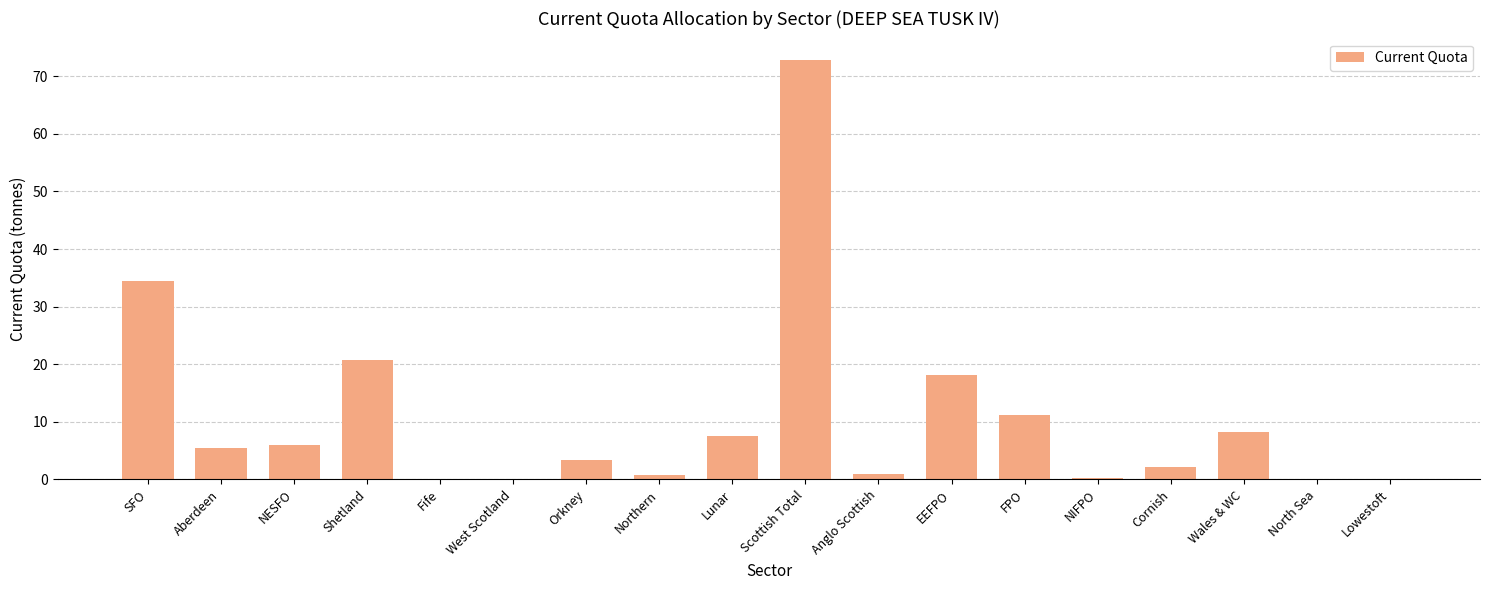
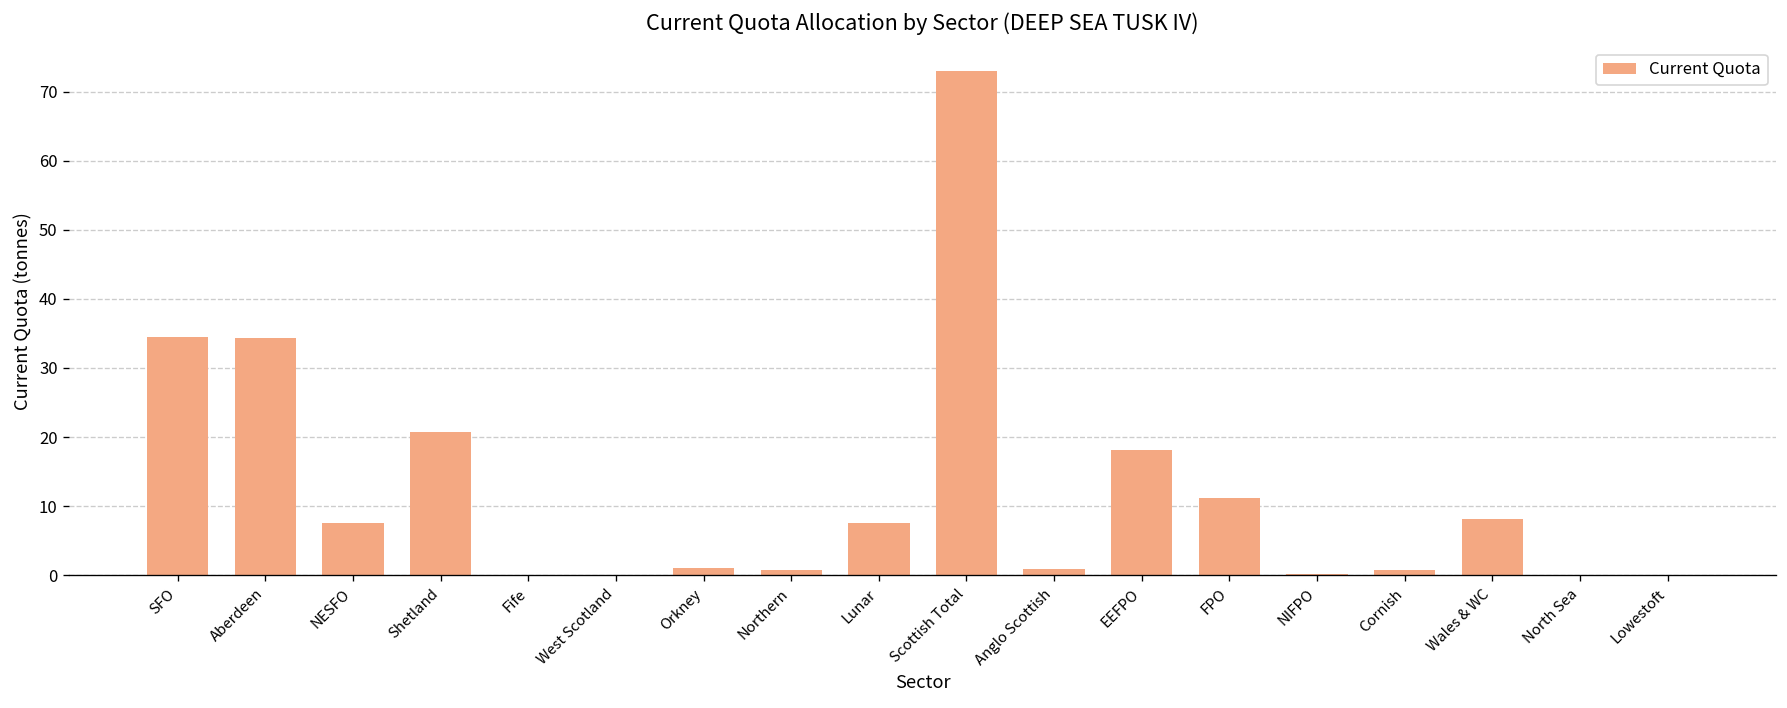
  {
    "SFO": 35,
-   "Aberdeen": 5,
-   "NESFO": 6,
+   "Aberdeen": 34,
+   "NESFO": 8,
    "Shetland": 21,
-   "Orkney": 3,
+   "Orkney": 1,
    "Northern": 1,
    "Lunar": 8,
    "Scottish Total": 73,
    "Anglo Scottish": 1,
    "EEFPO": 18,
    "FPO": 11,
-   "Cornish": 2,
+   "Cornish": 1,
    "Wales & WC": 8
  }
